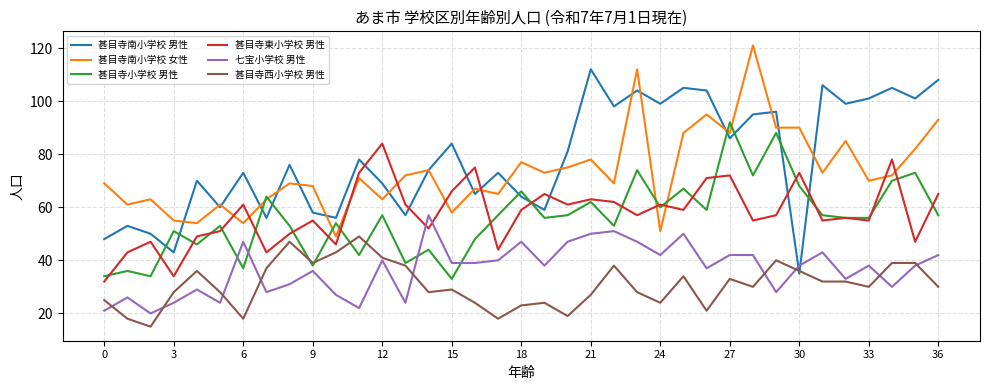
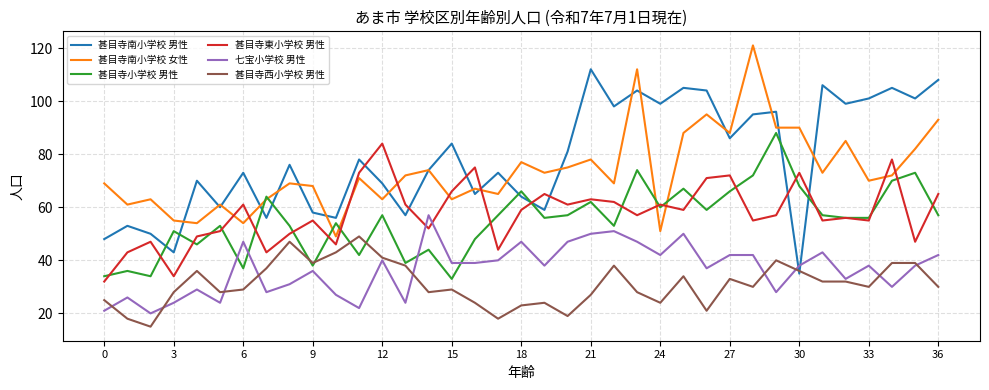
  {
    "甚目寺南小学校 男性": {
      "0": 48,
      "3": 43,
      "6": 73,
      "9": 58,
      "12": 69,
      "15": 84,
      "18": 64,
      "21": 112,
      "24": 99,
      "27": 86,
      "30": 35,
      "33": 101,
      "36": 108
    },
    "甚目寺南小学校 女性": {
      "0": 69,
      "3": 55,
      "6": 54,
      "9": 68,
      "12": 63,
-     "15": 58,
+     "15": 63,
      "18": 77,
      "21": 78,
      "24": 51,
      "27": 88,
      "30": 90,
      "33": 70,
      "36": 93
    },
    "甚目寺小学校 男性": {
      "0": 34,
      "3": 51,
      "6": 37,
      "9": 38,
      "12": 57,
      "15": 33,
      "18": 66,
      "21": 62,
      "24": 60,
-     "27": 92,
+     "27": 66,
      "30": 68,
      "33": 56,
      "36": 57
    },
    "甚目寺東小学校 男性": {
      "0": 32,
      "3": 34,
      "6": 61,
      "9": 55,
      "12": 84,
      "15": 66,
      "18": 59,
      "21": 63,
      "24": 61,
      "27": 72,
      "30": 73,
      "33": 55,
      "36": 65
    },
    "七宝小学校 男性": {
      "0": 21,
      "3": 24,
      "6": 47,
      "9": 36,
      "12": 40,
      "15": 39,
      "18": 47,
      "21": 50,
      "24": 42,
      "27": 42,
      "30": 38,
      "33": 38,
      "36": 42
    },
    "甚目寺西小学校 男性": {
      "0": 25,
      "3": 28,
-     "6": 18,
+     "6": 29,
      "9": 39,
      "12": 41,
      "15": 29,
      "18": 23,
      "21": 27,
      "24": 24,
      "27": 33,
      "30": 36,
      "33": 30,
      "36": 30
    }
  }
